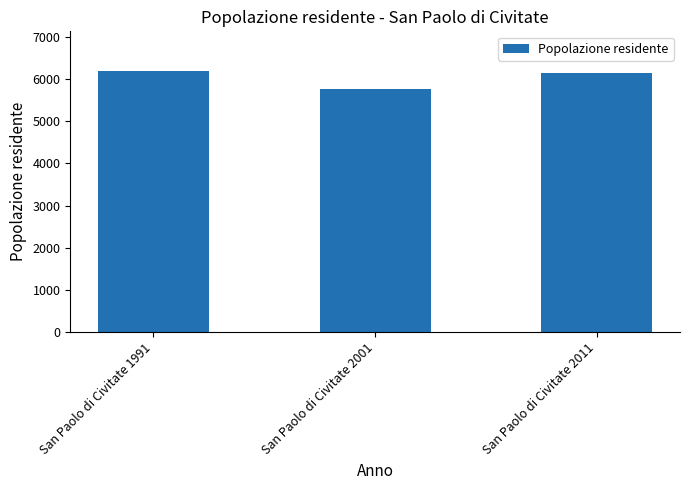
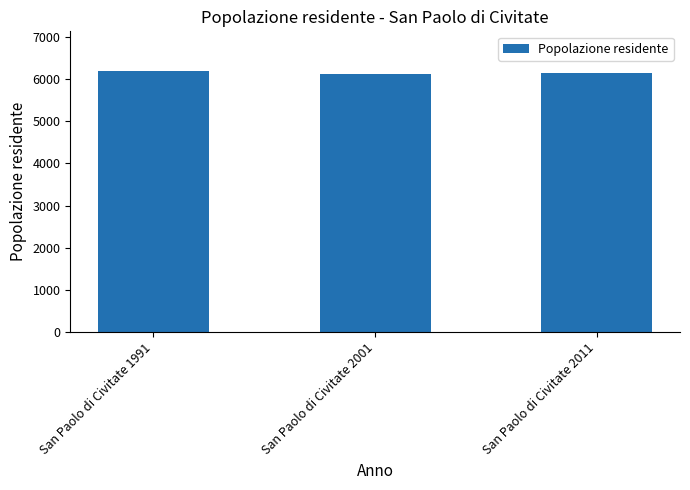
  {
    "San Paolo di Civitate 1991": 6200,
-   "San Paolo di Civitate 2001": 5800,
+   "San Paolo di Civitate 2001": 6100,
    "San Paolo di Civitate 2011": 6200
  }
